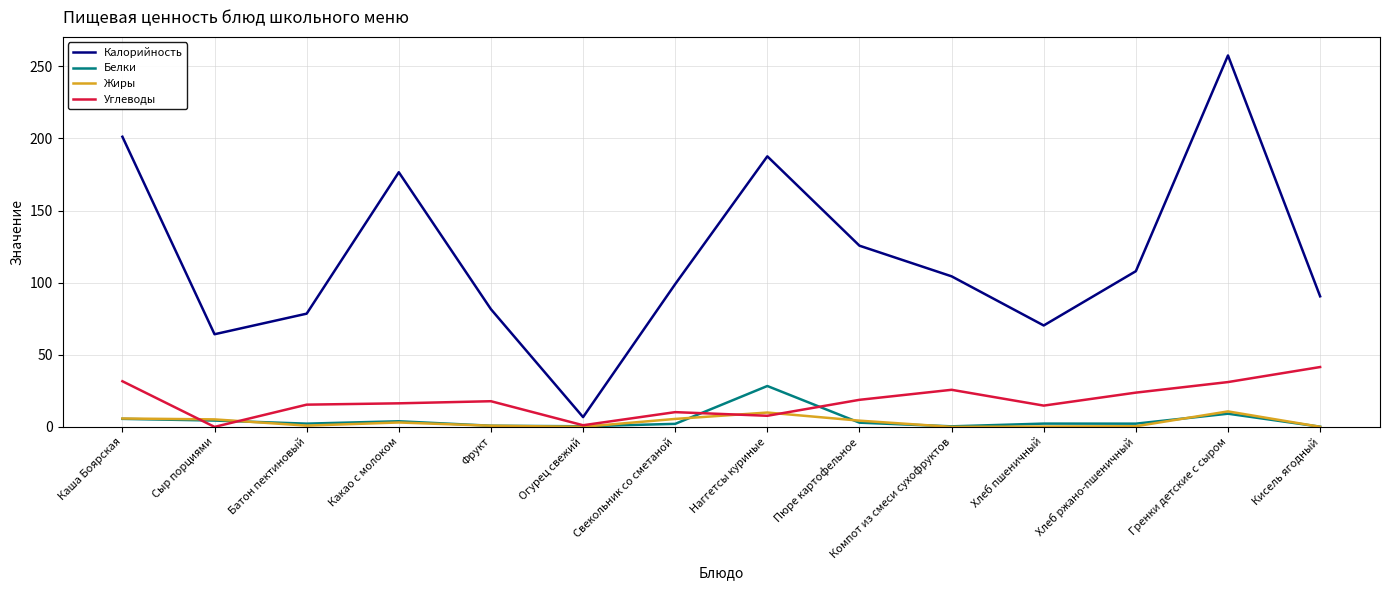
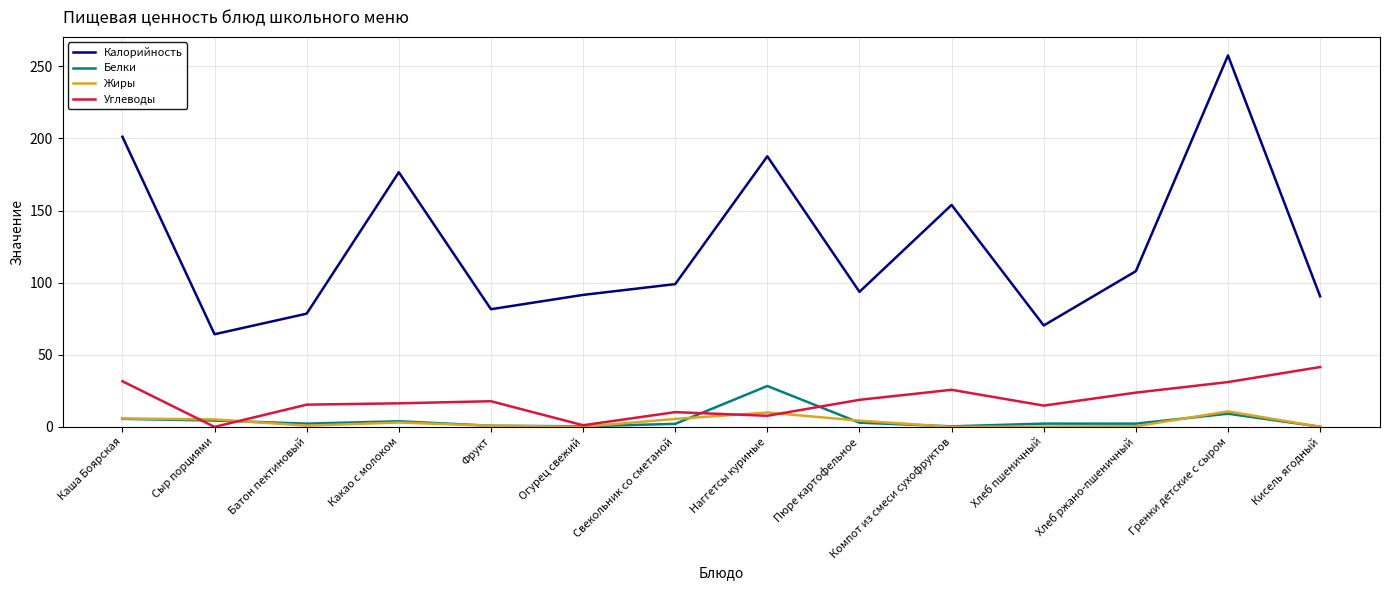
  {
    "Калорийность": {
      "Каша Боярская": 201,
      "Сыр порциями": 64,
      "Батон пектиновый": 79,
      "Какао с молоком": 177,
      "Фрукт": 82,
-     "Огурец свежий": 7,
+     "Огурец свежий": 92,
      "Свекольник со сметаной": 99,
      "Наггетсы куриные": 188,
-     "Пюре картофельное": 126,
-     "Компот из смеси сухофруктов": 104,
+     "Пюре картофельное": 94,
+     "Компот из смеси сухофруктов": 154,
      "Хлеб пшеничный": 70,
      "Хлеб ржано-пшеничный": 108,
      "Гренки детские с сыром": 258,
      "Кисель ягодный": 91
    },
    "Белки": {
      "Свекольник со сметаной": 2,
      "Наггетсы куриные": 28,
      "Хлеб пшеничный": 2,
      "Хлеб ржано-пшеничный": 2
    },
    "Жиры": {
      "Свекольник со сметаной": 6,
      "Наггетсы куриные": 10,
      "Хлеб пшеничный": 0,
      "Хлеб ржано-пшеничный": 0
    },
    "Углеводы": {
      "Каша Боярская": 32,
      "Сыр порциями": 0,
      "Батон пектиновый": 15,
      "Какао с молоком": 16,
      "Фрукт": 18,
      "Свекольник со сметаной": 10,
      "Наггетсы куриные": 8,
      "Пюре картофельное": 19,
      "Компот из смеси сухофруктов": 26,
      "Хлеб пшеничный": 15,
      "Хлеб ржано-пшеничный": 24,
      "Гренки детские с сыром": 31,
      "Кисель ягодный": 42
    }
  }
